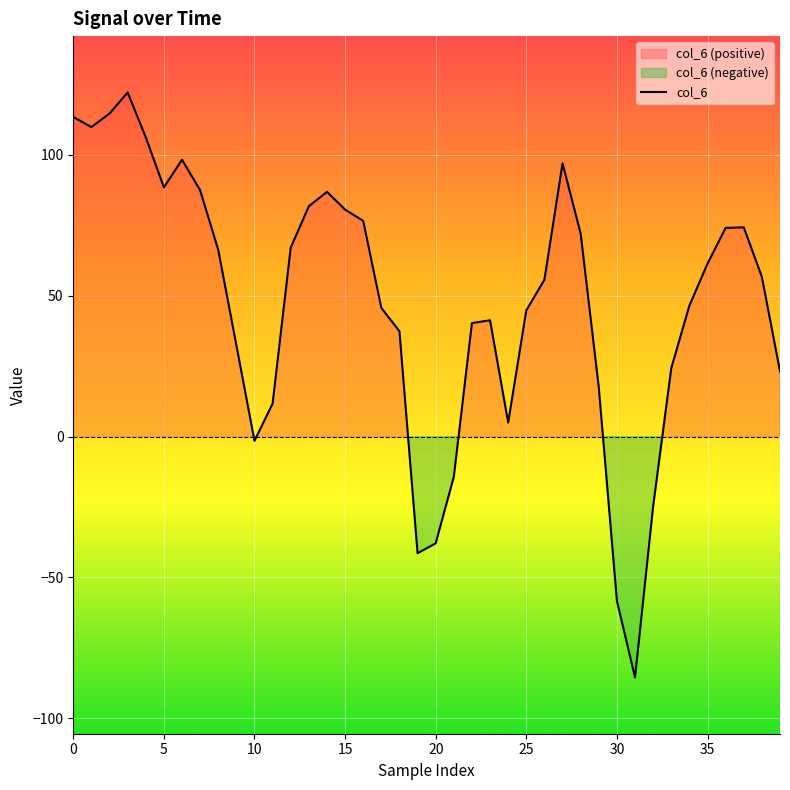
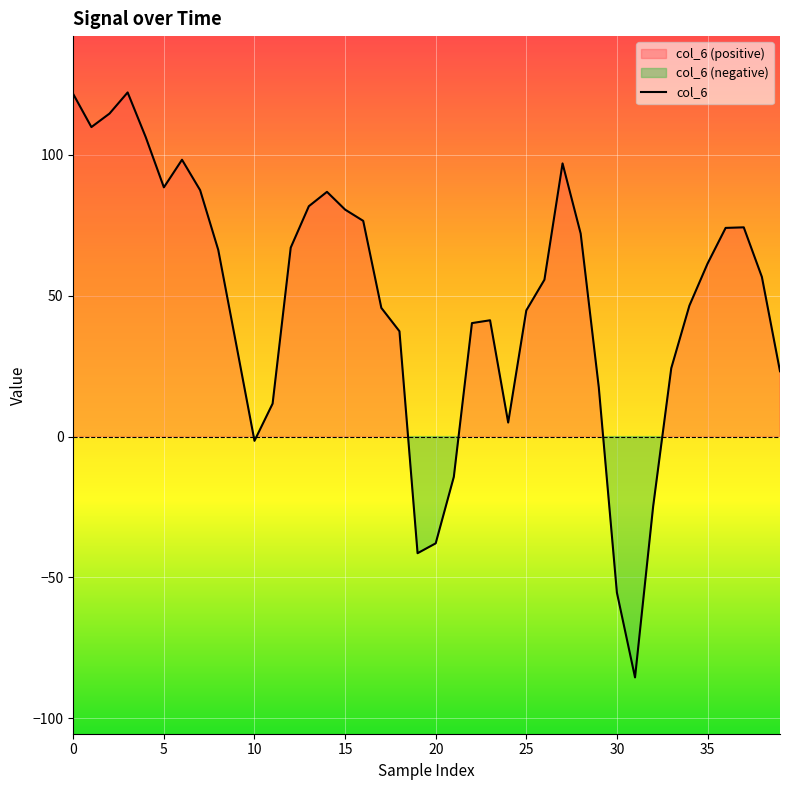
  {
-   "0": 114,
+   "0": 122,
    "5": 89,
    "10": -2,
    "15": 81,
    "20": -38,
    "25": 45,
-   "30": -58,
+   "30": -55,
    "35": 61
  }
